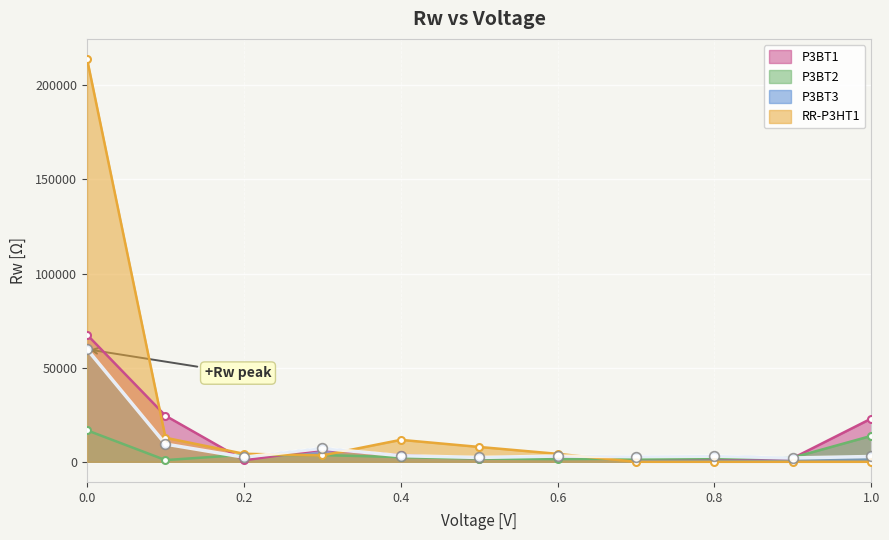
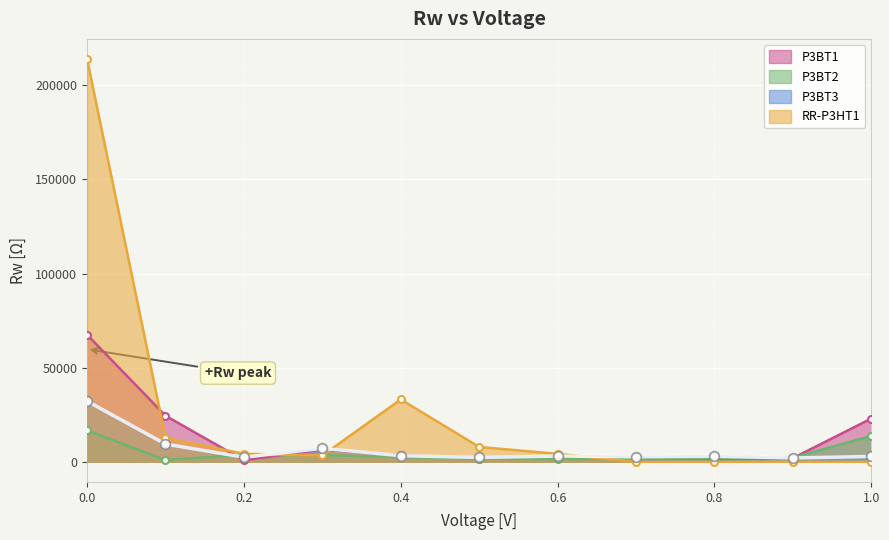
  {
    "P3BT1": {
      "0.0": 67000,
      "0.2": 1000,
      "1.0": 23000
    },
    "P3BT2": {
      "0.0": 17000,
      "1.0": 14000
    },
    "P3BT3": {
-     "0.0": 60000,
+     "0.0": 32000,
      "1.0": 3000
    },
    "RR-P3HT1": {
      "0.0": 214000,
-     "0.4": 12000,
+     "0.4": 33000,
      "0.8": 0,
      "1.0": 0
    }
  }
